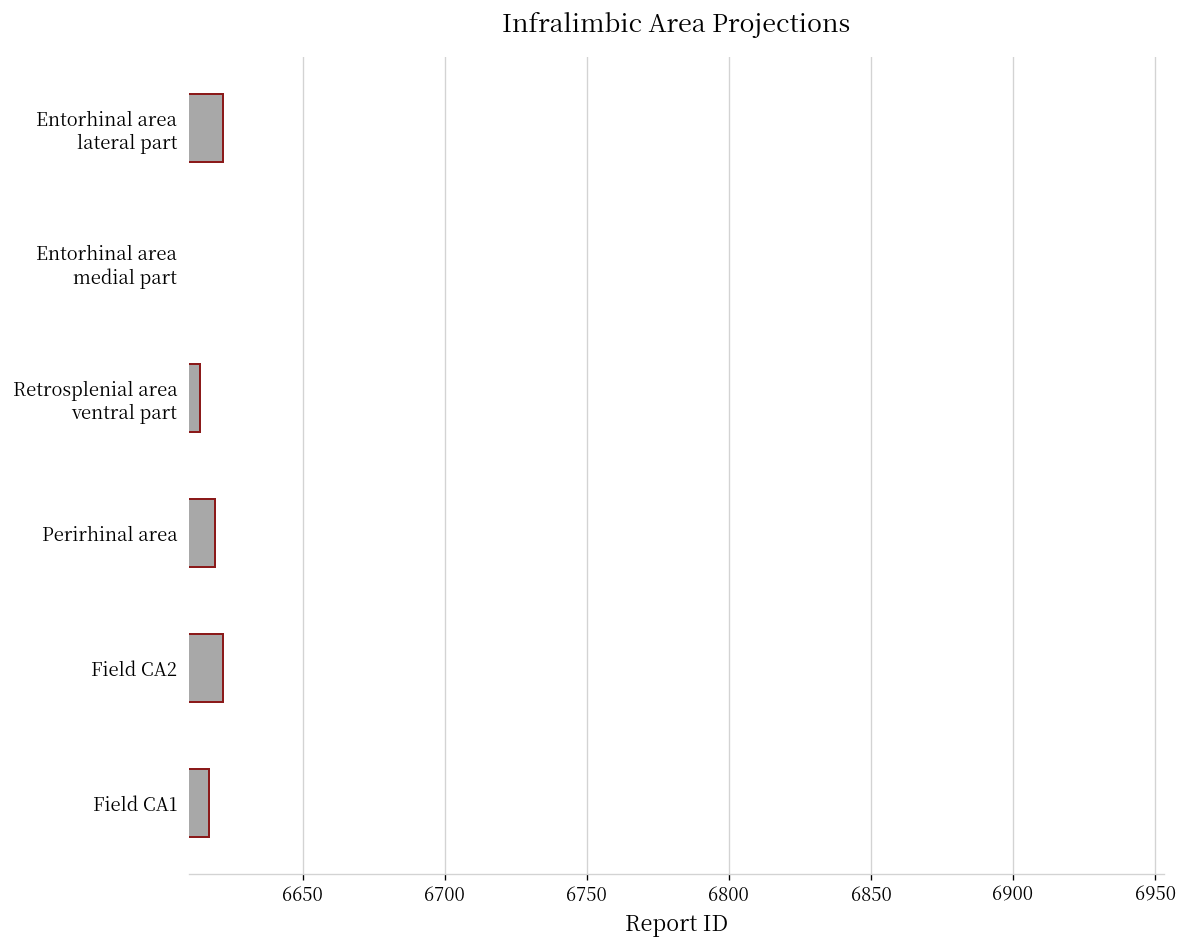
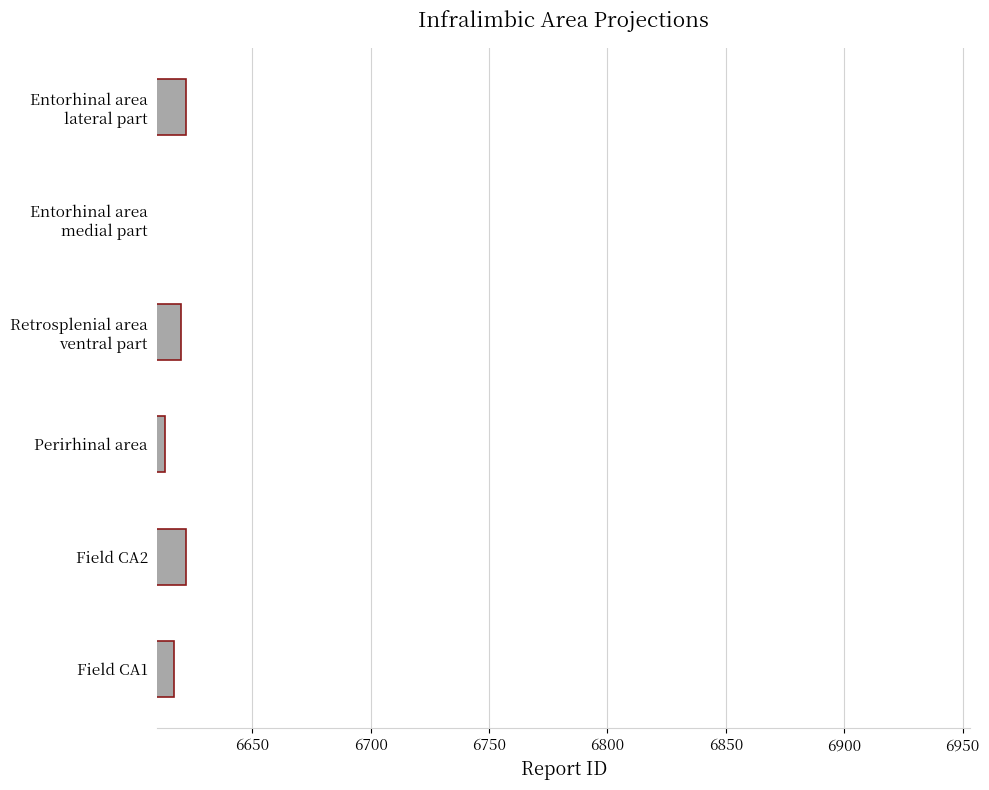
  {
    "Entorhinal area lateral part": 6622,
-   "Retrosplenial area ventral part": 6614,
-   "Perirhinal area": 6619,
+   "Retrosplenial area ventral part": 6620,
+   "Perirhinal area": 6613,
    "Field CA2": 6622,
    "Field CA1": 6617
  }
